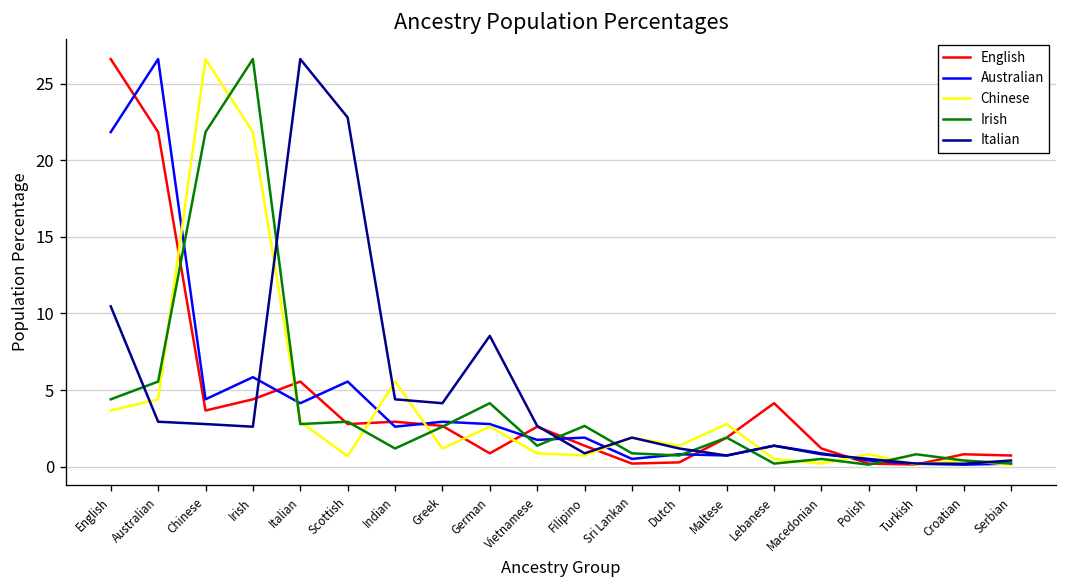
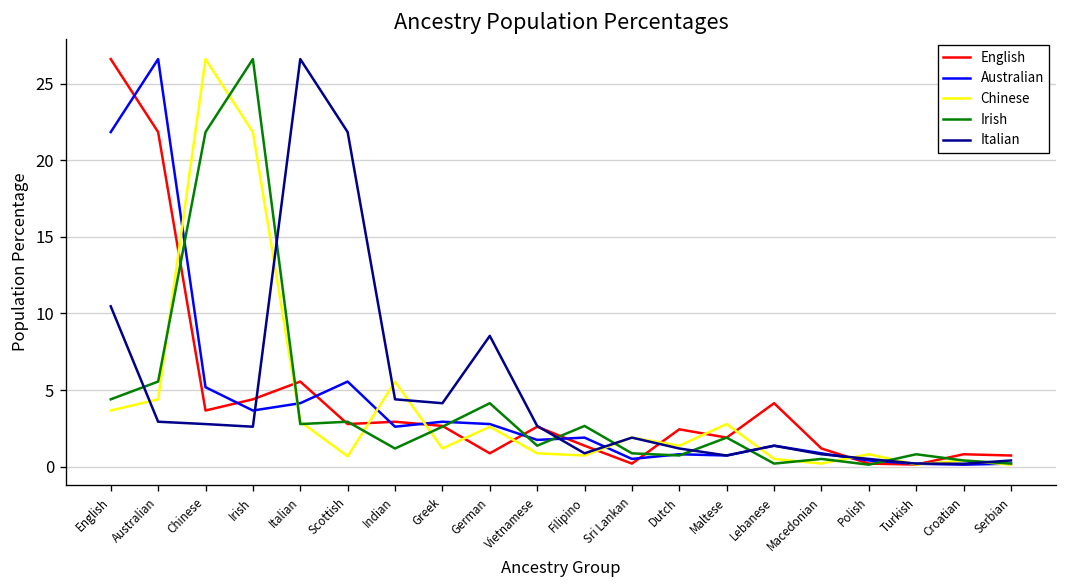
  {
    "English": {
      "English": 26.6,
      "Australian": 21.9,
      "Chinese": 3.7,
      "Irish": 4.4,
      "Italian": 5.6,
      "Indian": 2.9,
      "German": 0.9,
      "Filipino": 1.4,
      "Sri Lankan": 0.2,
-     "Dutch": 0.3,
+     "Dutch": 2.4,
      "Lebanese": 4.1,
      "Macedonian": 1.2,
      "Croatian": 0.8,
      "Serbian": 0.7
    },
    "Australian": {
      "English": 21.9,
      "Australian": 26.6,
-     "Chinese": 4.4,
-     "Irish": 5.8,
+     "Chinese": 5.2,
+     "Irish": 3.7,
      "Italian": 4.1,
      "Scottish": 5.6,
      "Indian": 2.6,
      "Greek": 2.9,
      "Vietnamese": 1.7,
      "Filipino": 1.9,
      "Sri Lankan": 0.5
    },
    "Chinese": {
      "English": 3.7,
      "Australian": 4.4,
      "Chinese": 26.6,
      "Irish": 21.9,
      "Scottish": 0.7,
      "Indian": 5.6,
      "Greek": 1.2,
      "Vietnamese": 0.9,
      "Maltese": 2.8,
      "Lebanese": 0.5,
      "Macedonian": 0.2,
      "Polish": 0.8
    },
    "Irish": {
      "English": 4.4,
      "Australian": 5.6,
      "Chinese": 21.9,
      "Irish": 26.6,
      "Indian": 1.2,
      "German": 4.1,
      "Vietnamese": 1.4,
      "Filipino": 2.7,
      "Sri Lankan": 0.9,
      "Lebanese": 0.2,
      "Macedonian": 0.5,
      "Turkish": 0.8
    },
    "Italian": {
      "English": 10.5,
      "Australian": 2.9,
      "Chinese": 2.8,
      "Irish": 2.6,
      "Italian": 26.6,
-     "Scottish": 22.8,
+     "Scottish": 21.9,
      "Indian": 4.4,
      "Greek": 4.1,
      "German": 8.5,
      "Serbian": 0.4
    }
  }
